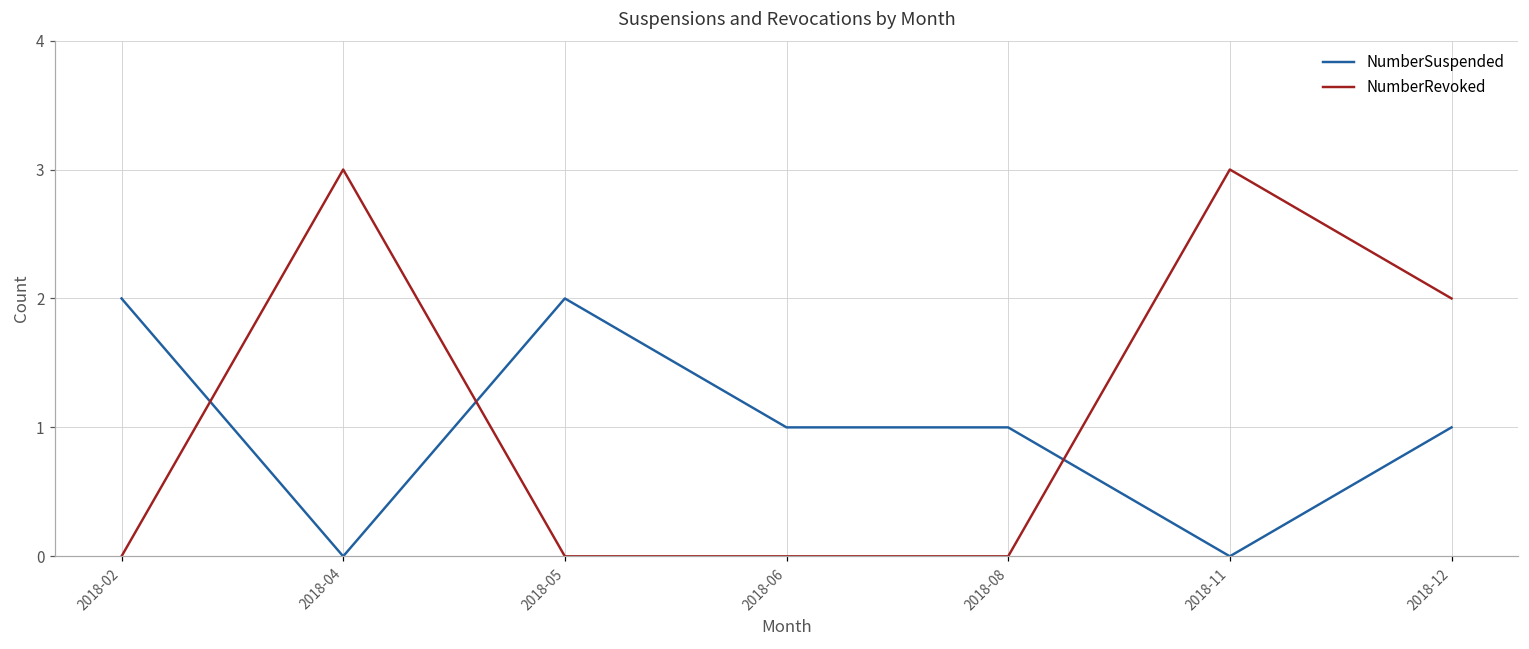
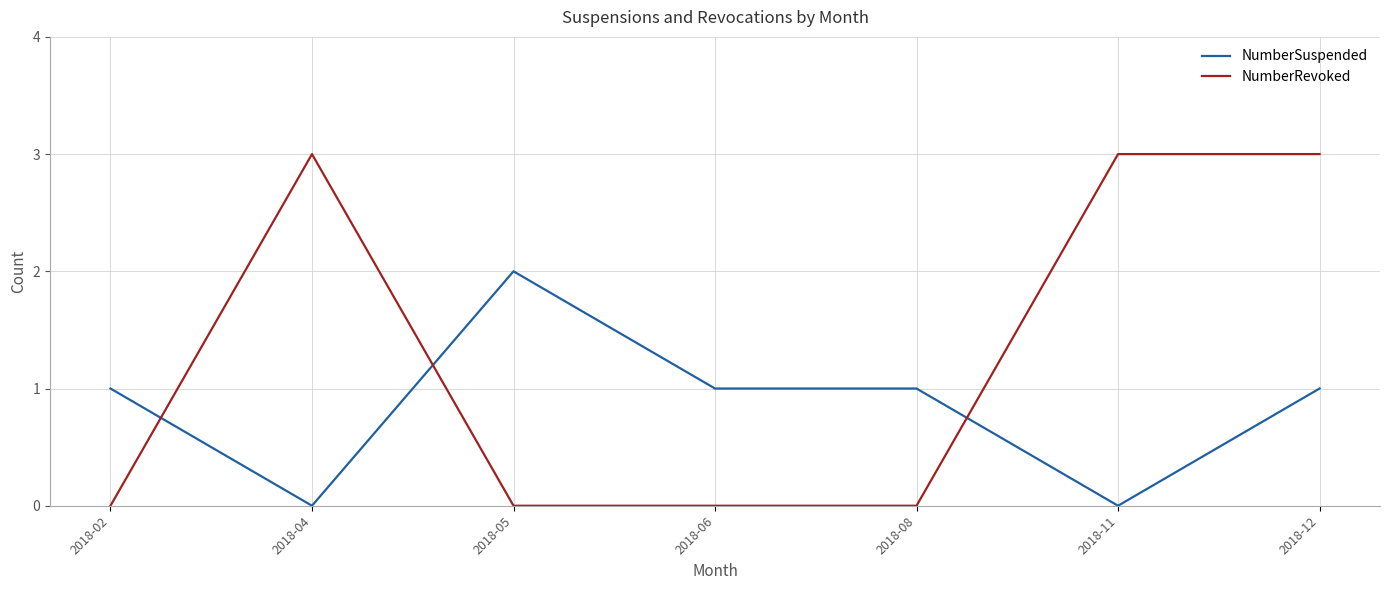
  {
    "NumberSuspended": {
-     "2018-02": 2,
+     "2018-02": 1,
      "2018-04": 0,
      "2018-05": 2,
      "2018-06": 1,
      "2018-08": 1,
      "2018-11": 0,
      "2018-12": 1
    },
    "NumberRevoked": {
      "2018-02": 0,
      "2018-04": 3,
      "2018-05": 0,
      "2018-06": 0,
      "2018-08": 0,
      "2018-11": 3,
-     "2018-12": 2
+     "2018-12": 3
    }
  }
